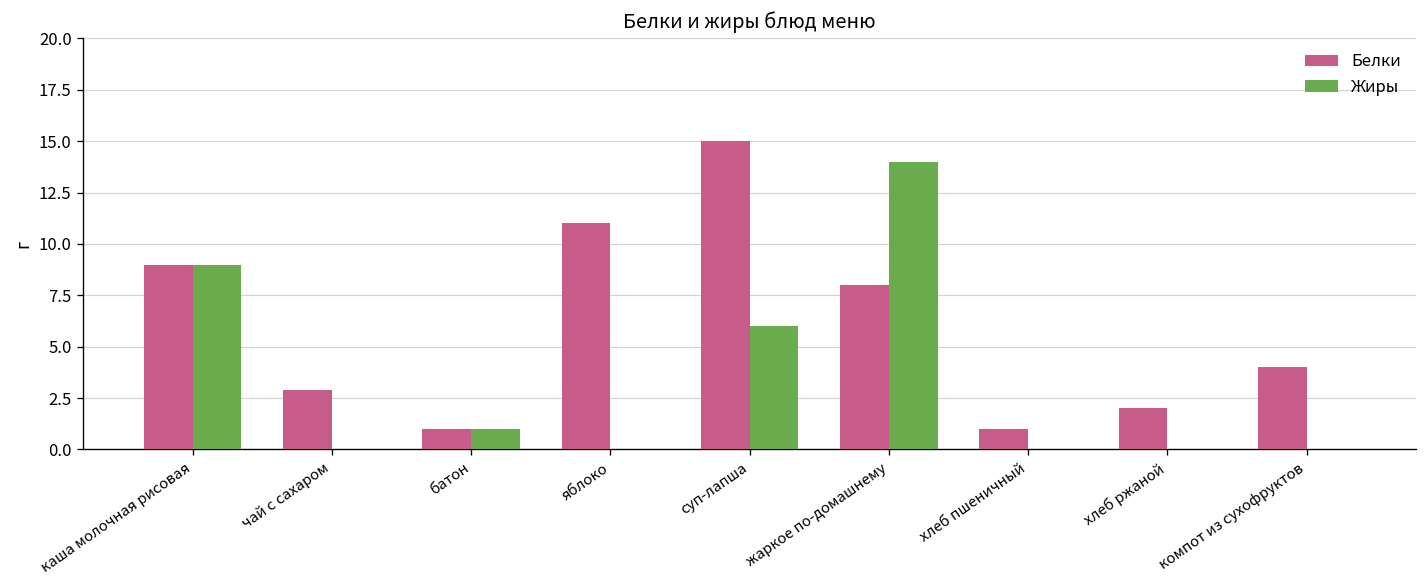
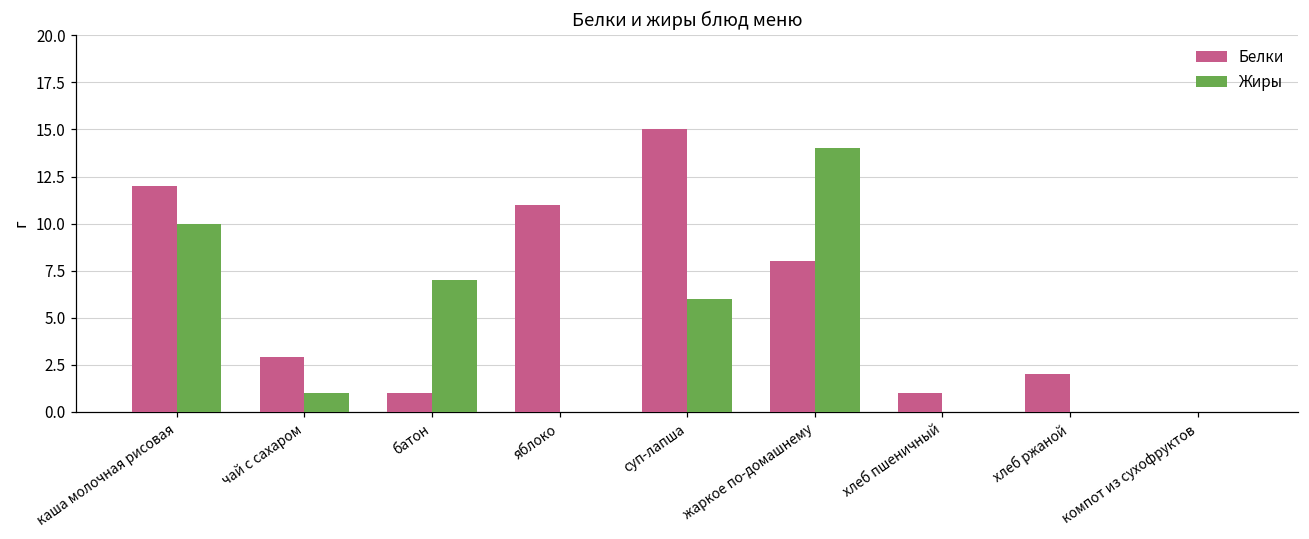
  {
    "Белки": {
-     "каша молочная рисовая": 9,
+     "каша молочная рисовая": 12,
      "чай с сахаром": 3,
      "батон": 1,
      "яблоко": 11,
      "суп-лапша": 15,
      "жаркое по-домашнему": 8,
      "хлеб пшеничный": 1,
      "хлеб ржаной": 2,
-     "компот из сухофруктов": 4
+     "компот из сухофруктов": 0
    },
    "Жиры": {
-     "каша молочная рисовая": 9,
-     "чай с сахаром": 0,
-     "батон": 1,
+     "каша молочная рисовая": 10,
+     "чай с сахаром": 1,
+     "батон": 7,
      "яблоко": 0,
      "суп-лапша": 6,
      "жаркое по-домашнему": 14,
      "хлеб пшеничный": 0,
      "хлеб ржаной": 0,
      "компот из сухофруктов": 0
    }
  }
